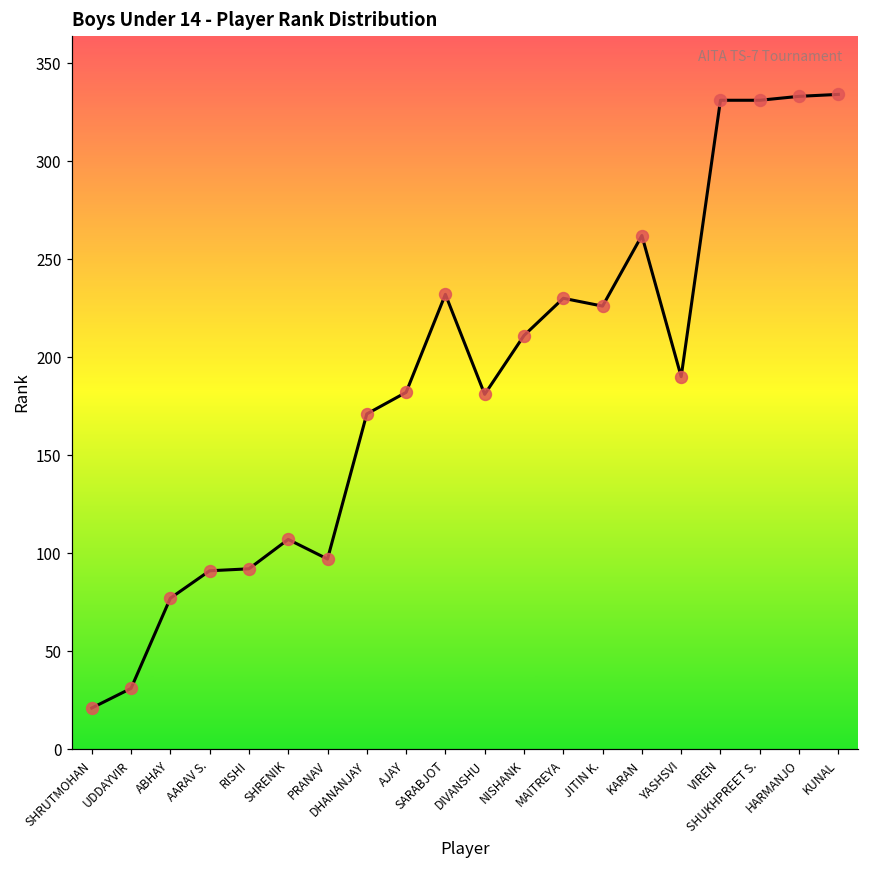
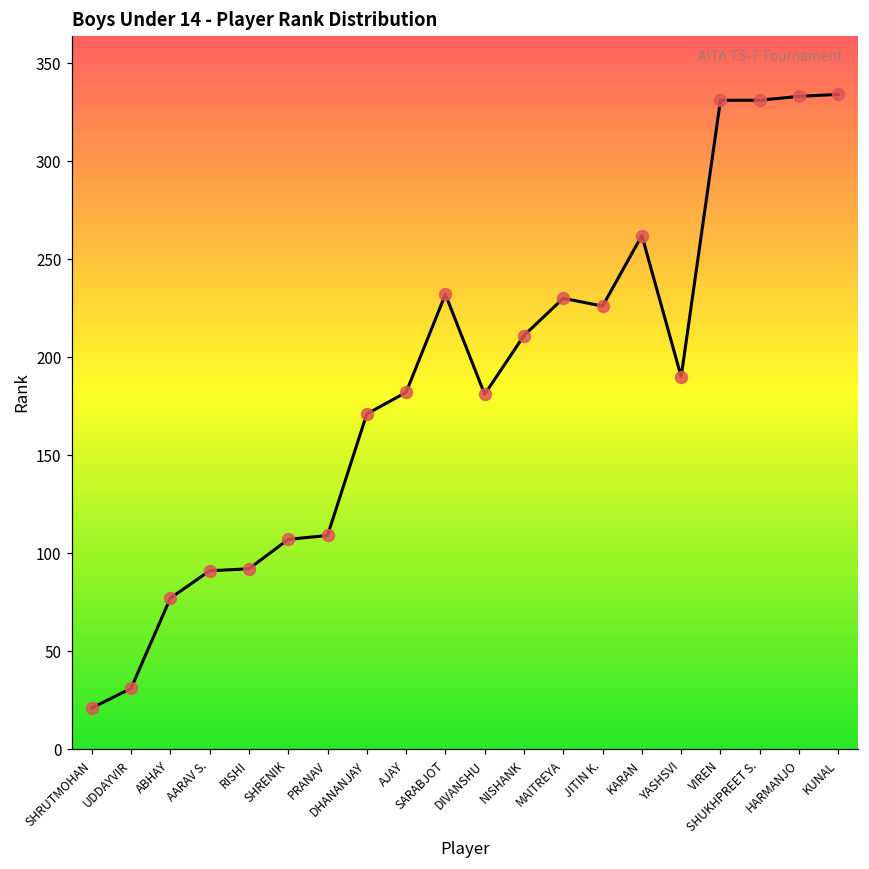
  {
    "SHRUTMOHAN": 21,
    "UDDAYVIR": 31,
    "ABHAY": 77,
    "AARAV S.": 91,
    "RISHI": 92,
    "SHRENIK": 107,
-   "PRANAV": 97,
+   "PRANAV": 109,
    "DHANANJAY": 171,
    "AJAY": 182,
    "SARABJOT": 232,
    "DIVANSHU": 181,
    "NISHANK": 211,
    "MAITREYA": 230,
    "JITIN K.": 226,
    "KARAN": 262,
    "YASHSVI": 190,
    "VIREN": 331,
    "SHUKHPREET S.": 331,
    "HARMANJO": 333,
    "KUNAL": 334
  }
